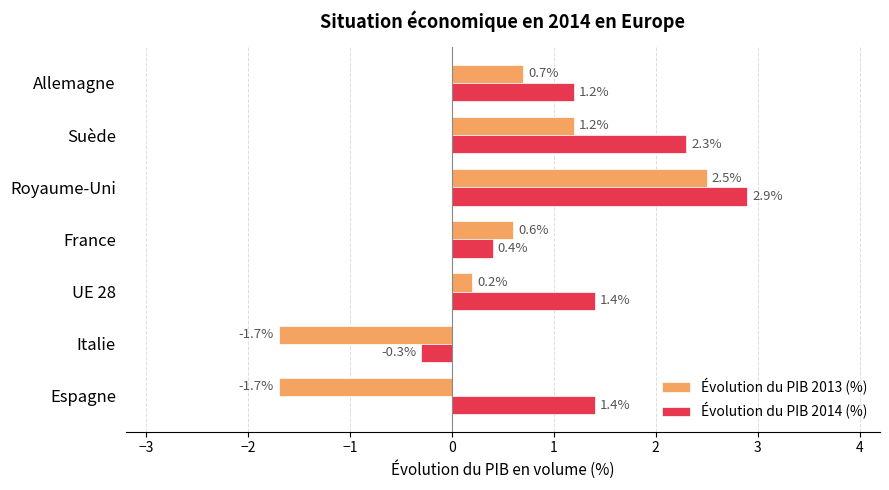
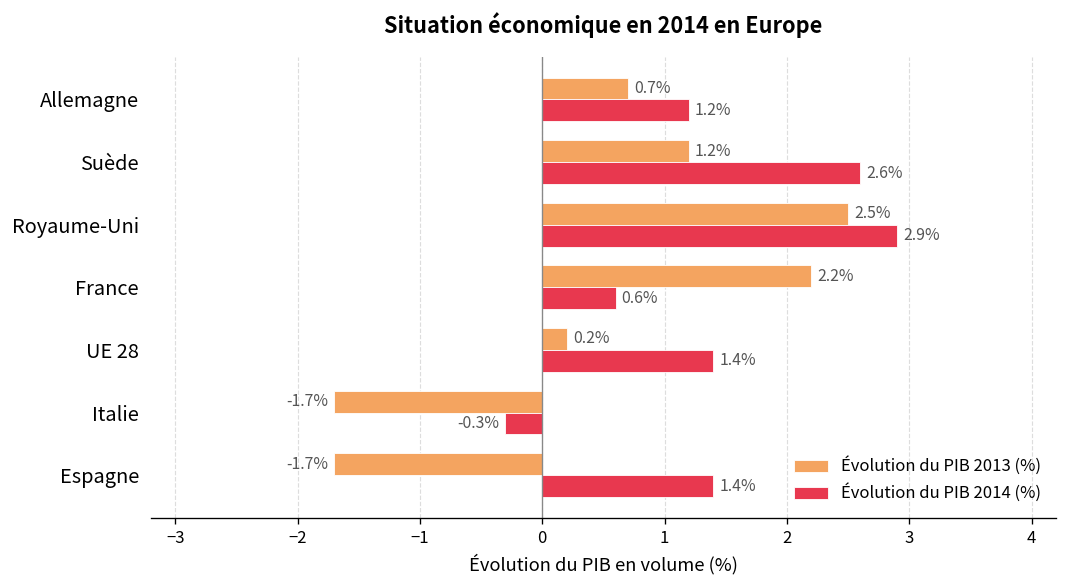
  {
    "Évolution du PIB 2013 (%)": {
      "Allemagne": "0.7%",
      "Suède": "1.2%",
      "Royaume-Uni": "2.5%",
-     "France": "0.6%",
+     "France": "2.2%",
      "UE 28": "0.2%",
      "Italie": "-1.7%",
      "Espagne": "-1.7%"
    },
    "Évolution du PIB 2014 (%)": {
      "Allemagne": "1.2%",
-     "Suède": "2.3%",
+     "Suède": "2.6%",
      "Royaume-Uni": "2.9%",
-     "France": "0.4%",
+     "France": "0.6%",
      "UE 28": "1.4%",
      "Italie": "-0.3%",
      "Espagne": "1.4%"
    }
  }
